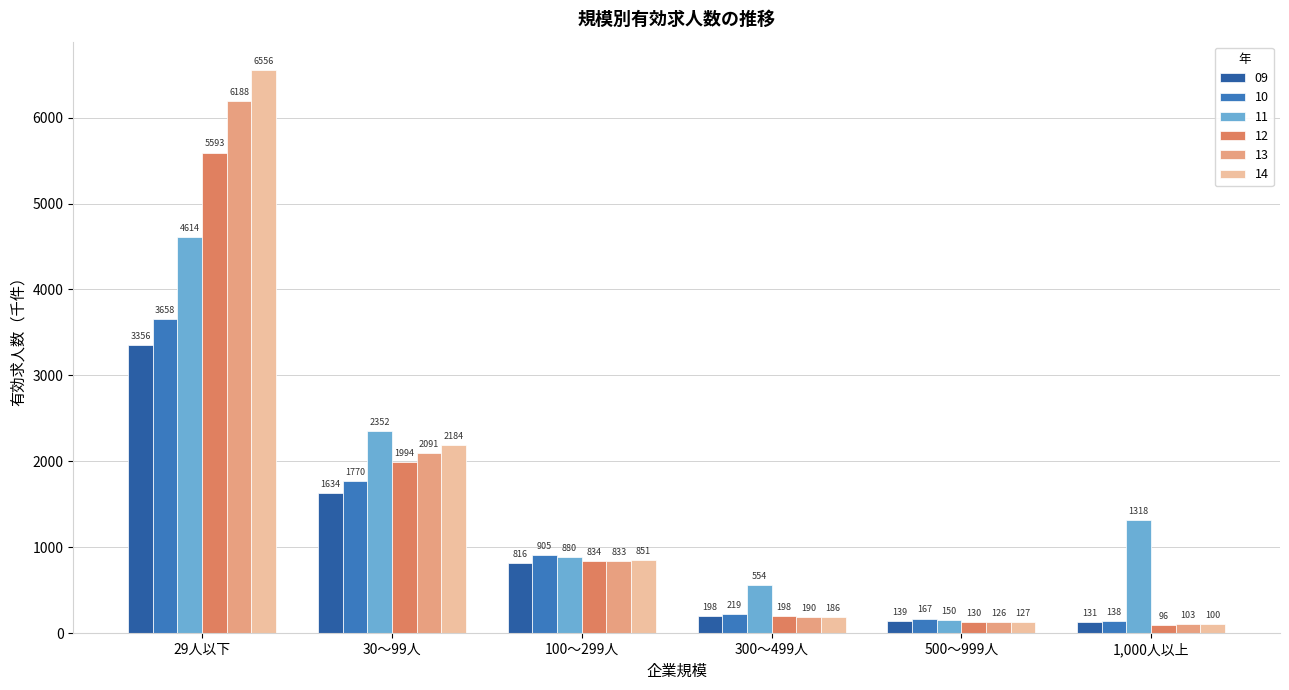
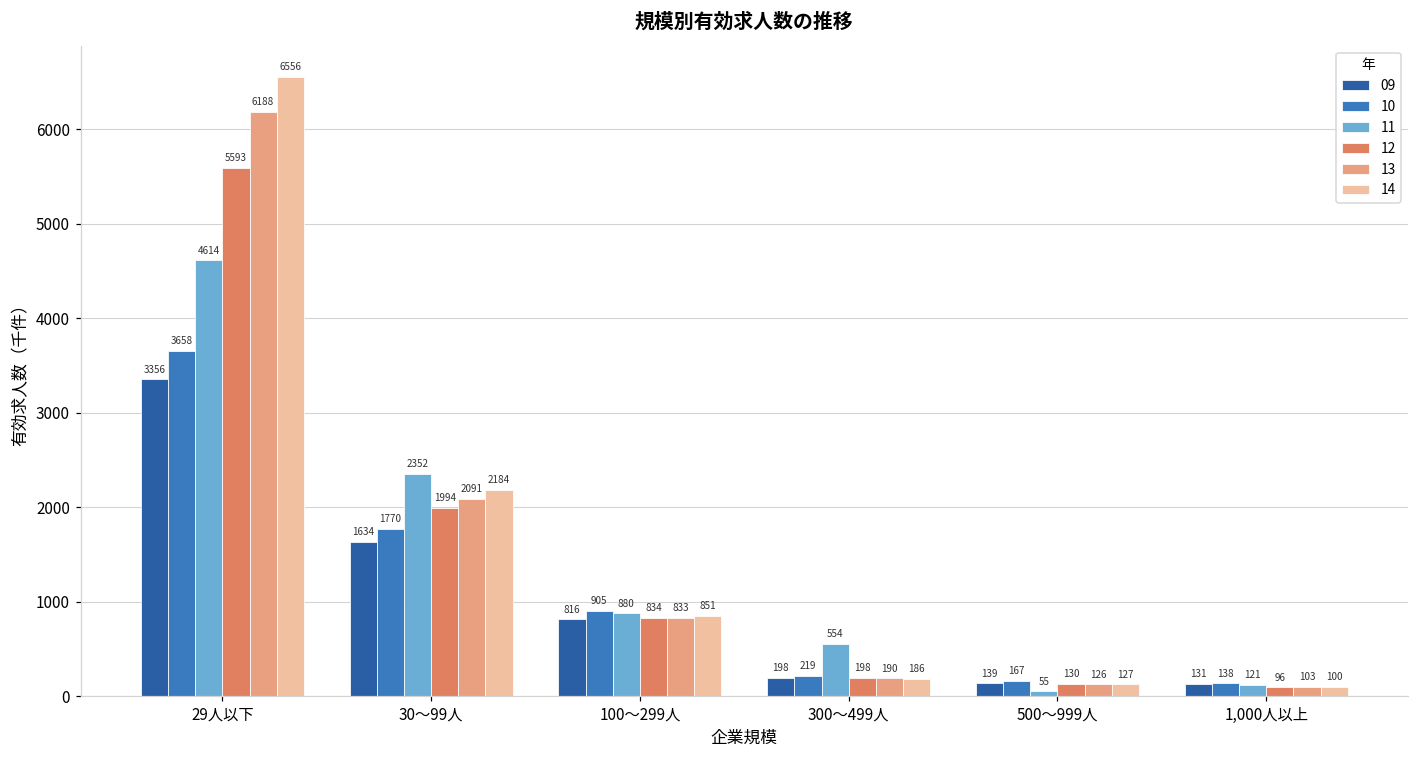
  {
    "11": {
      "29人以下": 4614,
      "30～99人": 2352,
      "100～299人": 880,
      "300～499人": 554,
-     "500～999人": 150,
-     "1,000人以上": 1318
+     "500～999人": 55,
+     "1,000人以上": 121
    }
  }
